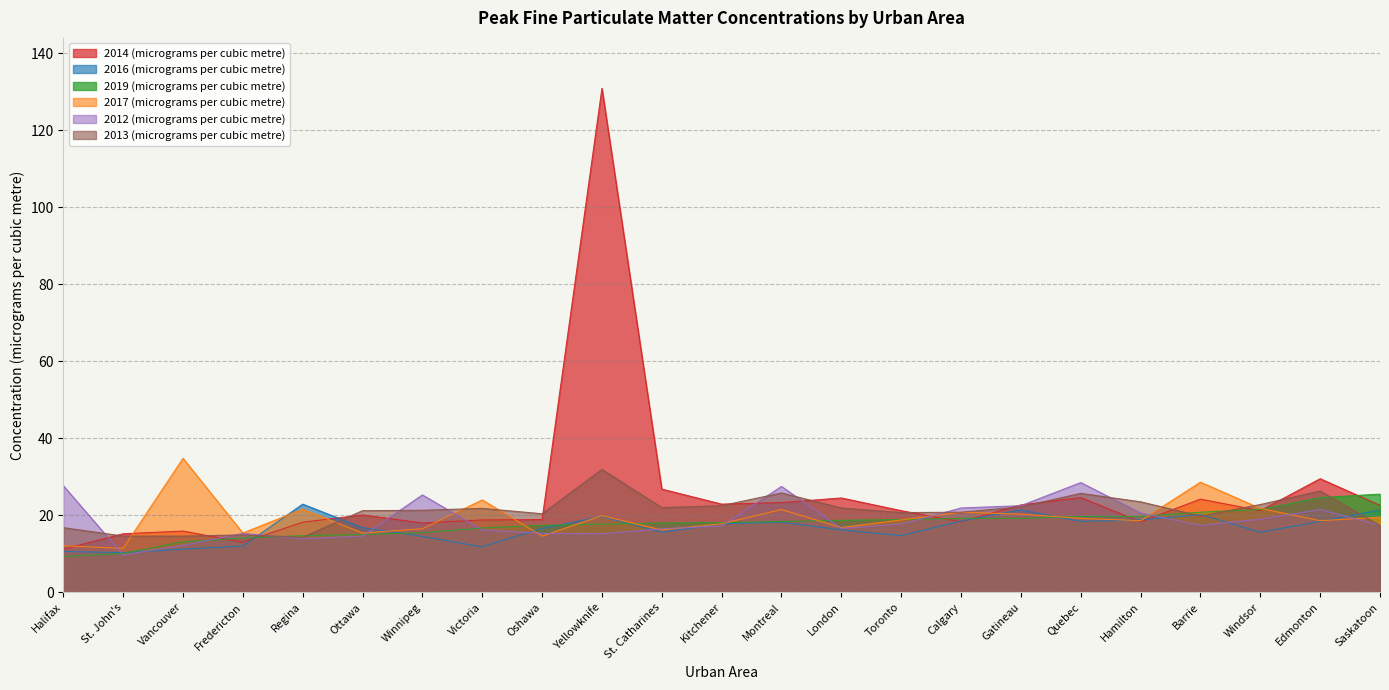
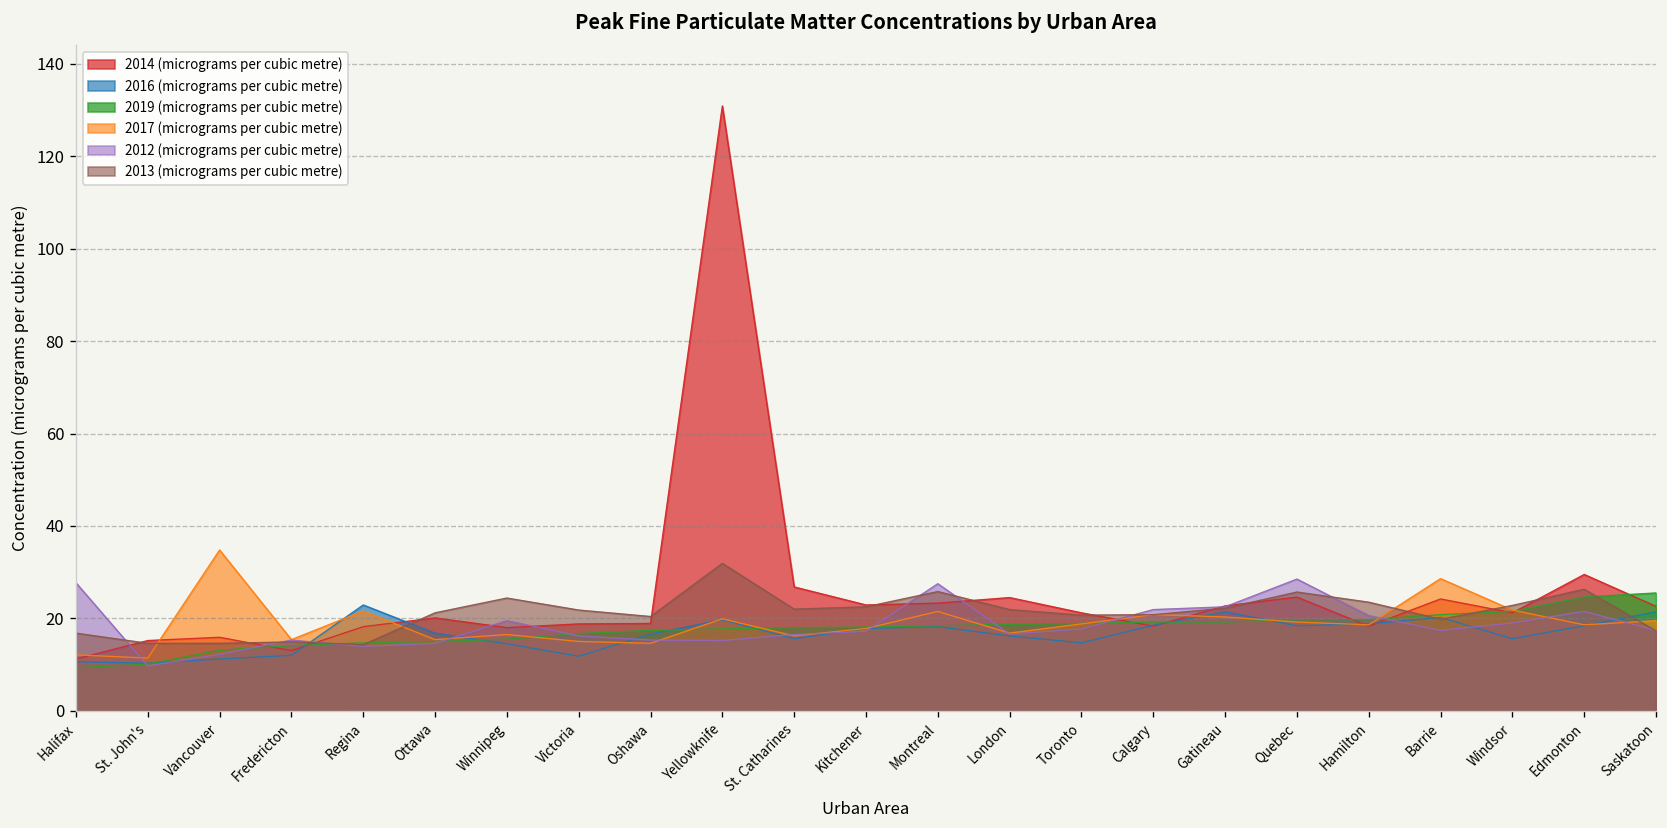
  {
    "2014 (micrograms per cubic metre)": {
      "Vancouver": 16,
      "Fredericton": 13,
      "Regina": 18,
      "Ottawa": 20,
      "Winnipeg": 18,
      "Victoria": 19,
      "Oshawa": 19,
      "Yellowknife": 131,
      "St. Catharines": 27,
      "Montreal": 23,
      "London": 25,
      "Quebec": 25,
      "Barrie": 24,
      "Edmonton": 30,
      "Saskatoon": 23
    },
    "2016 (micrograms per cubic metre)": {
      "Vancouver": 11,
      "Fredericton": 12,
      "Regina": 23,
      "Ottawa": 17,
      "Winnipeg": 15,
      "Victoria": 12,
      "Oshawa": 17,
      "Toronto": 15,
      "Gatineau": 21,
      "Quebec": 18,
      "Windsor": 16,
      "Saskatoon": 21
    },
    "2019 (micrograms per cubic metre)": {
      "Halifax": 9,
      "Vancouver": 13,
      "Fredericton": 14,
      "Winnipeg": 16,
      "Oshawa": 17,
      "Yellowknife": 18,
      "St. Catharines": 18,
      "London": 19,
      "Calgary": 19,
      "Gatineau": 19,
      "Hamilton": 20,
      "Edmonton": 25,
      "Saskatoon": 26
    },
    "2017 (micrograms per cubic metre)": {
      "Halifax": 12,
      "St. John's": 11,
      "Vancouver": 35,
      "Regina": 22,
      "Winnipeg": 17,
-     "Victoria": 24,
+     "Victoria": 15,
      "Oshawa": 15,
      "Montreal": 22,
      "Gatineau": 20,
      "Barrie": 29,
      "Saskatoon": 20
    },
    "2012 (micrograms per cubic metre)": {
      "Halifax": 28,
      "Vancouver": 12,
-     "Winnipeg": 25,
+     "Winnipeg": 20,
      "Oshawa": 15,
      "Yellowknife": 15,
      "Montreal": 28,
      "Toronto": 18,
      "Calgary": 22,
      "Quebec": 29,
      "Hamilton": 21,
      "Barrie": 17,
      "Windsor": 19,
      "Edmonton": 22
    },
    "2013 (micrograms per cubic metre)": {
      "Halifax": 17,
      "Vancouver": 15,
      "Ottawa": 21,
-     "Winnipeg": 21,
+     "Winnipeg": 24,
      "Victoria": 22,
      "Oshawa": 20,
      "Yellowknife": 32,
      "St. Catharines": 22,
      "Montreal": 26,
      "London": 22,
      "Quebec": 26,
      "Hamilton": 24,
      "Windsor": 23,
      "Edmonton": 26
    }
  }
